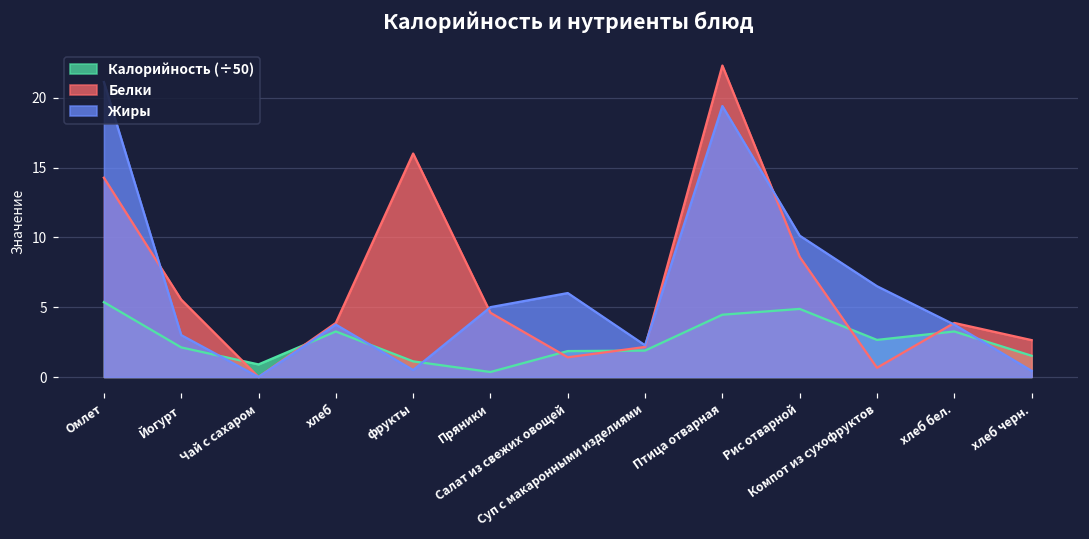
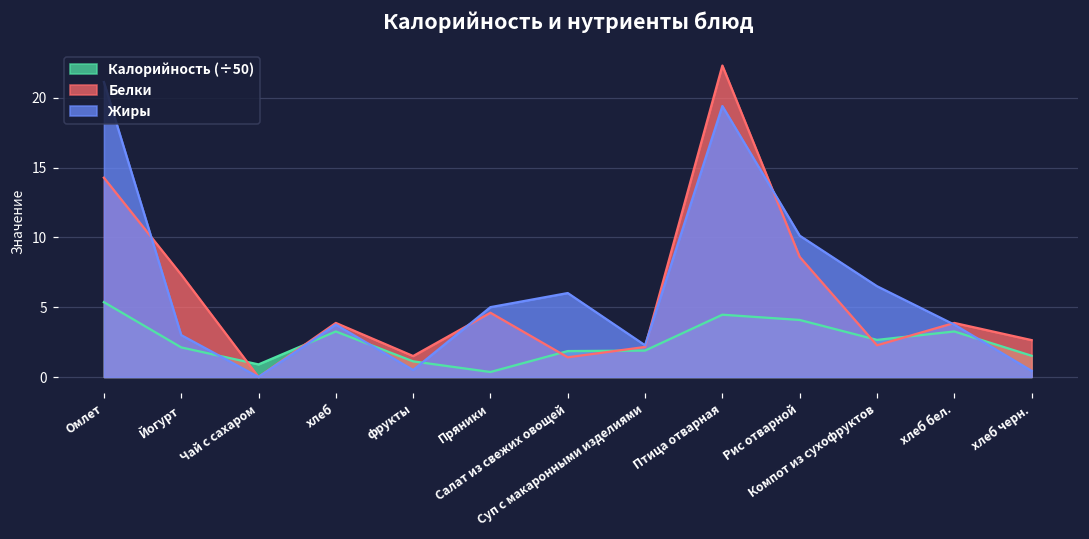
  {
    "Калорийность (÷50)": {
      "Омлет": 5.4,
      "Йогурт": 2.1,
      "Чай с сахаром": 0.9,
      "хлеб": 3.3,
      "фрукты": 1.1,
      "Пряники": 0.4,
      "Салат из свежих овощей": 1.9,
      "Суп с макаронными изделиями": 1.9,
      "Птица отварная": 4.5,
-     "Рис отварной": 4.9,
+     "Рис отварной": 4.1,
      "Компот из сухофруктов": 2.7,
      "хлеб бел.": 3.3,
      "хлеб черн.": 1.5
    },
    "Белки": {
      "Омлет": 14.3,
-     "Йогурт": 5.5,
-     "фрукты": 16.0,
+     "Йогурт": 7.3,
+     "фрукты": 1.5,
      "Пряники": 4.6,
      "Салат из свежих овощей": 1.4,
      "Птица отварная": 22.3,
      "Рис отварной": 8.6,
-     "Компот из сухофруктов": 0.7,
+     "Компот из сухофруктов": 2.3,
      "хлеб черн.": 2.6
    },
    "Жиры": {
      "Йогурт": 3.0,
      "фрукты": 0.5,
      "Пряники": 5.0,
      "Салат из свежих овощей": 6.0,
      "Птица отварная": 19.4,
      "Рис отварной": 10.1,
      "Компот из сухофруктов": 6.5,
      "хлеб черн.": 0.4
    }
  }
